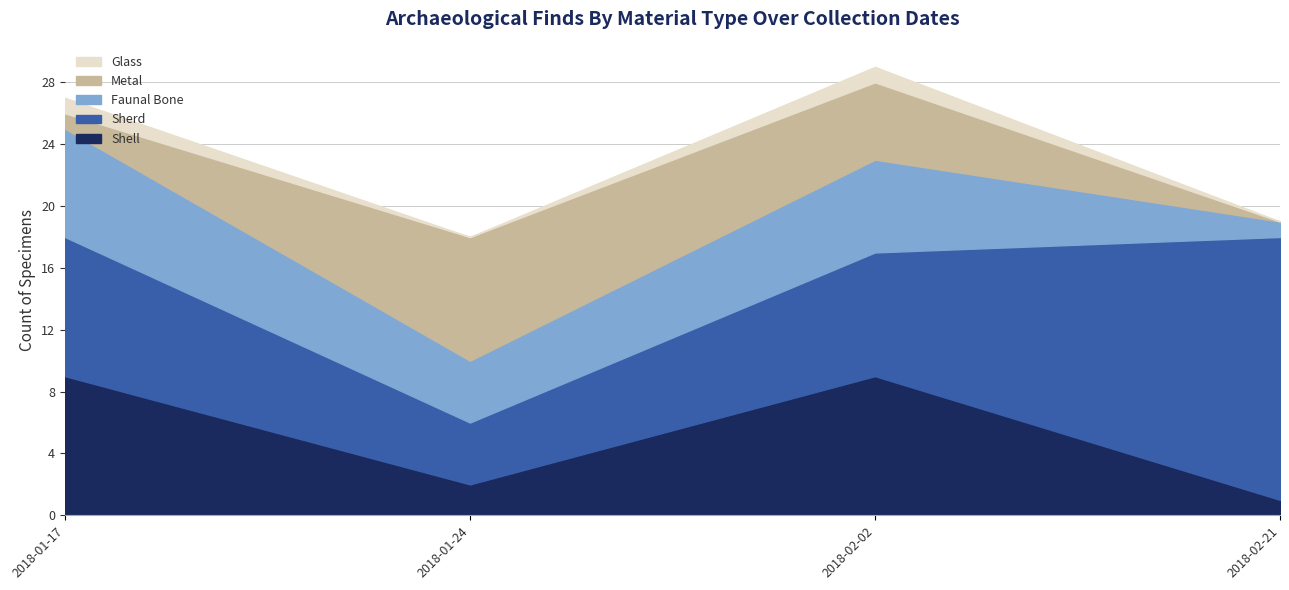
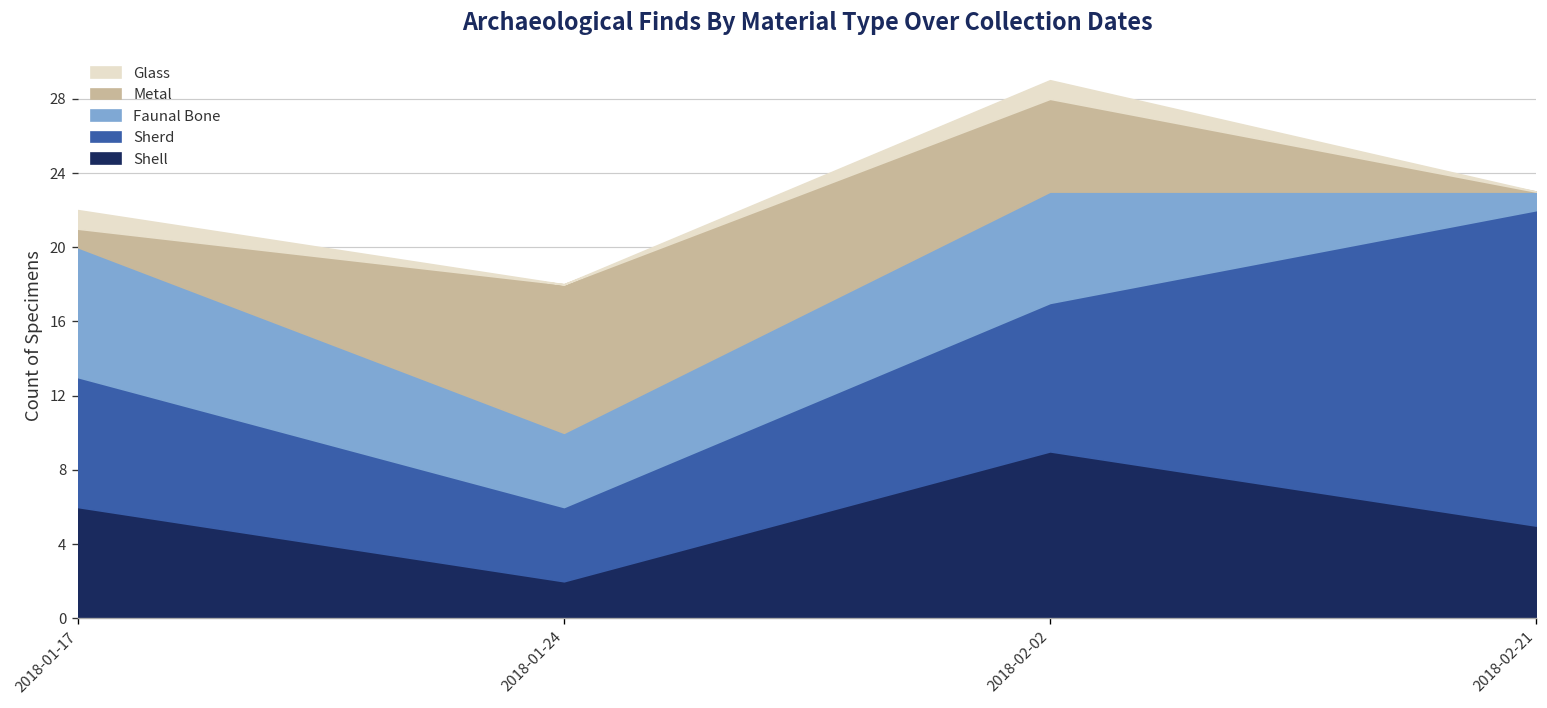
  {
    "Shell": {
-     "2018-01-17": 9,
-     "2018-02-21": 1
+     "2018-01-17": 6,
+     "2018-02-21": 5
    },
    "Sherd": {
-     "2018-01-17": 9
+     "2018-01-17": 7
    },
    "Glass": {
      "2018-01-17": 1,
      "2018-02-02": 1
    }
  }
